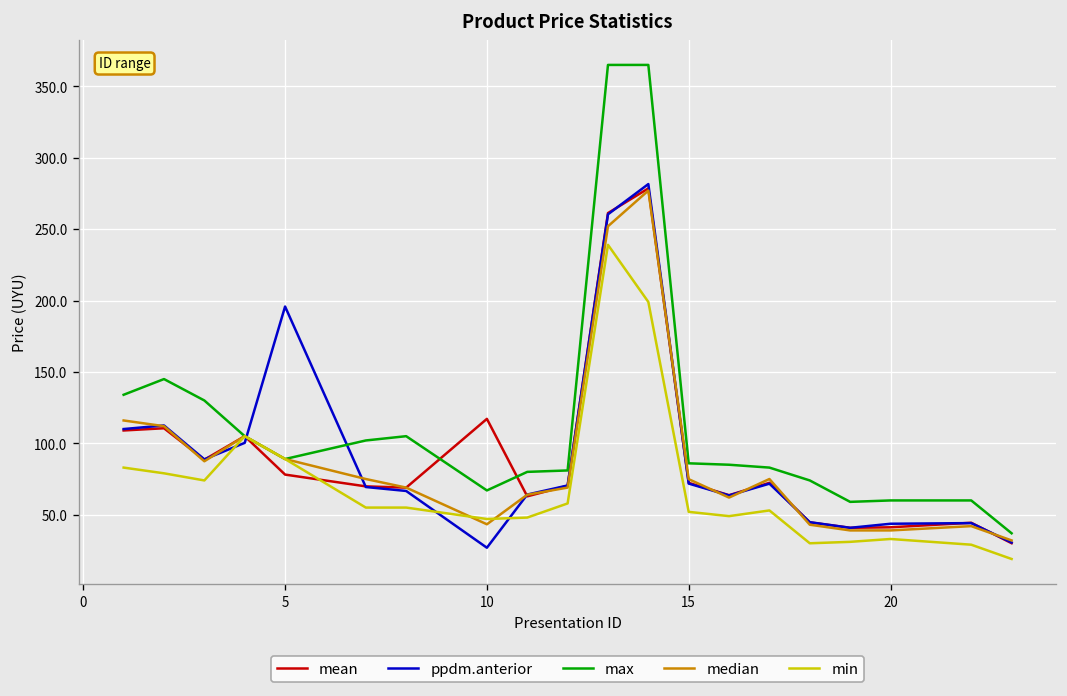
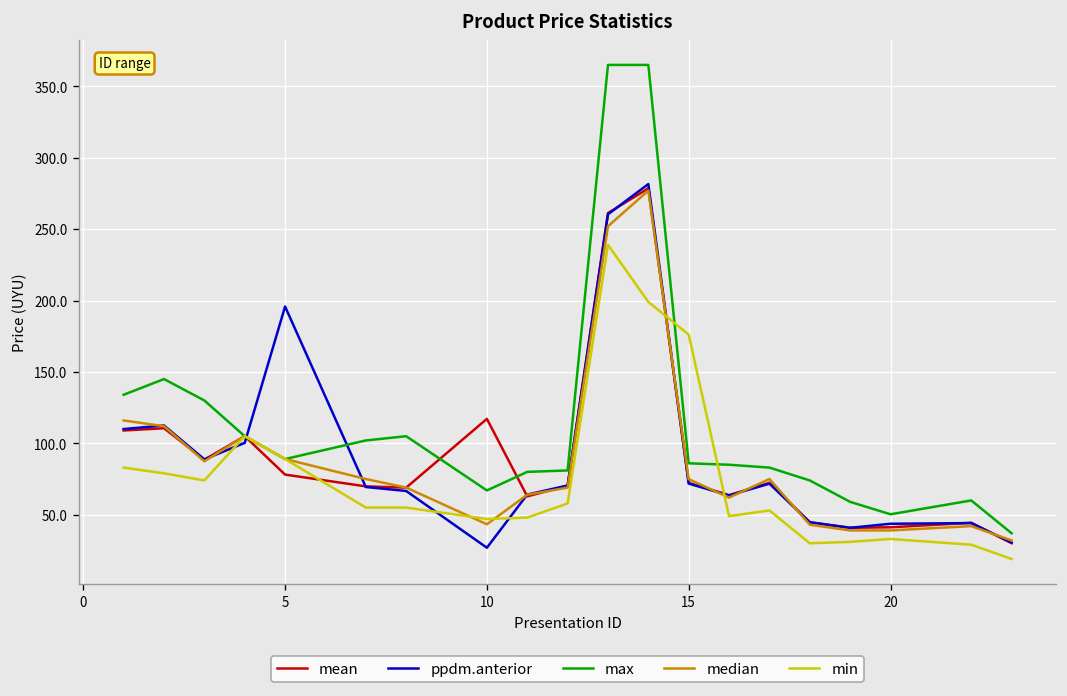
  {
    "mean": {
      "5": 78,
      "10": 117,
      "20": 41
    },
    "ppdm.anterior": {
      "5": 196,
      "10": 27,
      "20": 44
    },
    "max": {
      "10": 67,
      "15": 86,
-     "20": 60
+     "20": 50
    },
    "median": {
      "10": 43,
      "15": 75,
      "20": 39
    },
    "min": {
      "10": 47,
-     "15": 52,
+     "15": 176,
      "20": 33
    }
  }
